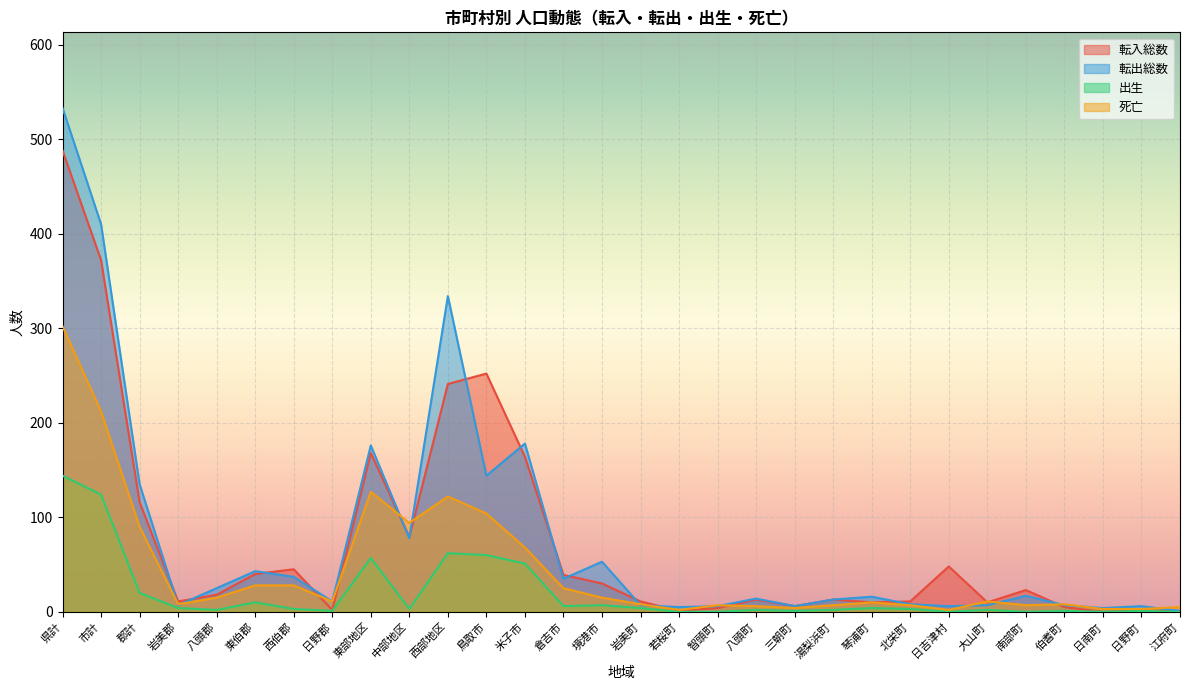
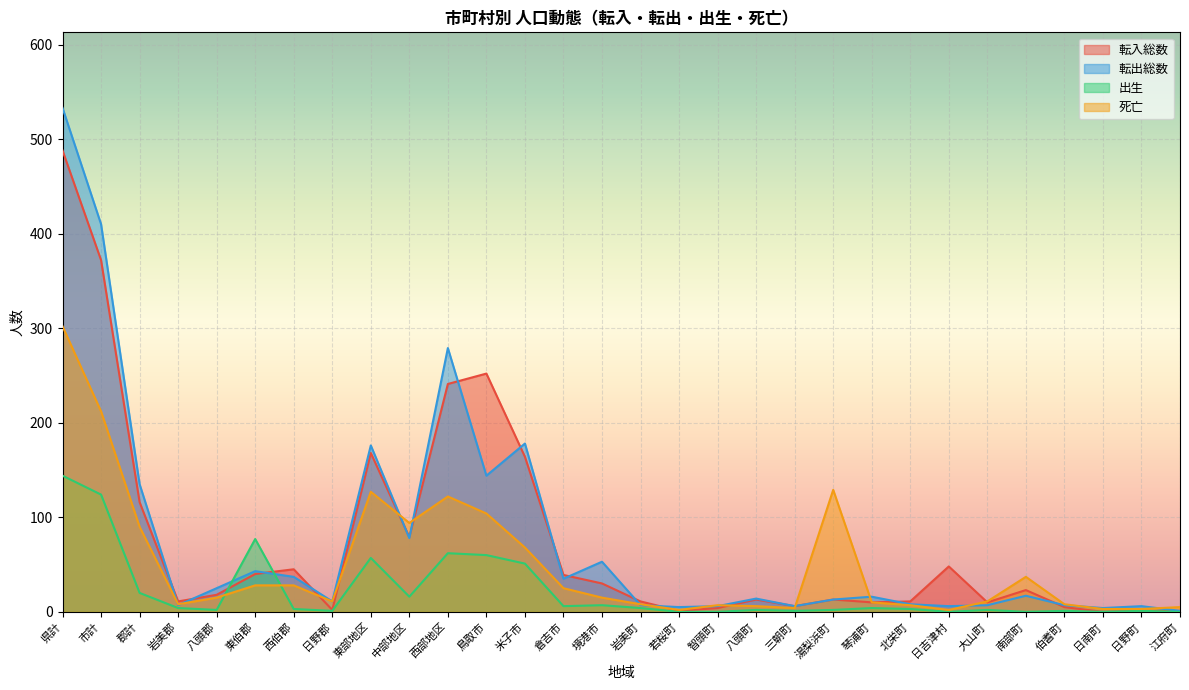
  {
    "転入総数": {
      "県計": 490,
      "市計": 370,
      "郡計": 120,
      "岩美郡": 10,
      "八頭郡": 20,
      "東伯郡": 40,
      "西伯郡": 50,
      "東部地区": 170,
      "西部地区": 240,
      "鳥取市": 250,
      "米子市": 160,
      "倉吉市": 40,
      "境港市": 30,
      "岩美町": 10,
      "北栄町": 10,
      "日吉津村": 50,
      "南部町": 20
    },
    "転出総数": {
      "県計": 530,
      "市計": 410,
      "郡計": 140,
      "八頭郡": 30,
      "東伯郡": 40,
      "西伯郡": 40,
      "東部地区": 180,
-     "西部地区": 330,
+     "西部地区": 280,
      "鳥取市": 140,
      "米子市": 180,
      "倉吉市": 40,
      "境港市": 50,
      "若桜町": 10,
      "琴浦町": 20,
      "日吉津村": 10,
      "大山町": 10,
      "南部町": 20,
      "日野町": 10
    },
    "出生": {
      "県計": 140,
      "市計": 120,
      "郡計": 20,
      "岩美郡": 0,
      "八頭郡": 0,
-     "東伯郡": 10,
+     "東伯郡": 80,
      "西伯郡": 0,
      "東部地区": 60,
-     "中部地区": 0,
+     "中部地区": 20,
      "西部地区": 60,
      "鳥取市": 60,
      "米子市": 50,
      "倉吉市": 10,
      "境港市": 10,
      "岩美町": 0,
      "智頭町": 0,
      "八頭町": 0,
      "三朝町": 0,
      "湯梨浜町": 0,
      "琴浦町": 0,
      "北栄町": 0,
      "大山町": 0,
      "南部町": 0,
      "伯耆町": 0
    },
    "死亡": {
      "県計": 300,
      "市計": 210,
      "郡計": 90,
      "八頭郡": 20,
      "東伯郡": 30,
      "西伯郡": 30,
      "東部地区": 130,
      "中部地区": 90,
      "西部地区": 120,
      "鳥取市": 100,
      "米子市": 70,
      "倉吉市": 30,
      "境港市": 20,
      "八頭町": 10,
-     "湯梨浜町": 10,
-     "南部町": 10,
+     "湯梨浜町": 130,
+     "南部町": 40,
      "江府町": 10
    }
  }
